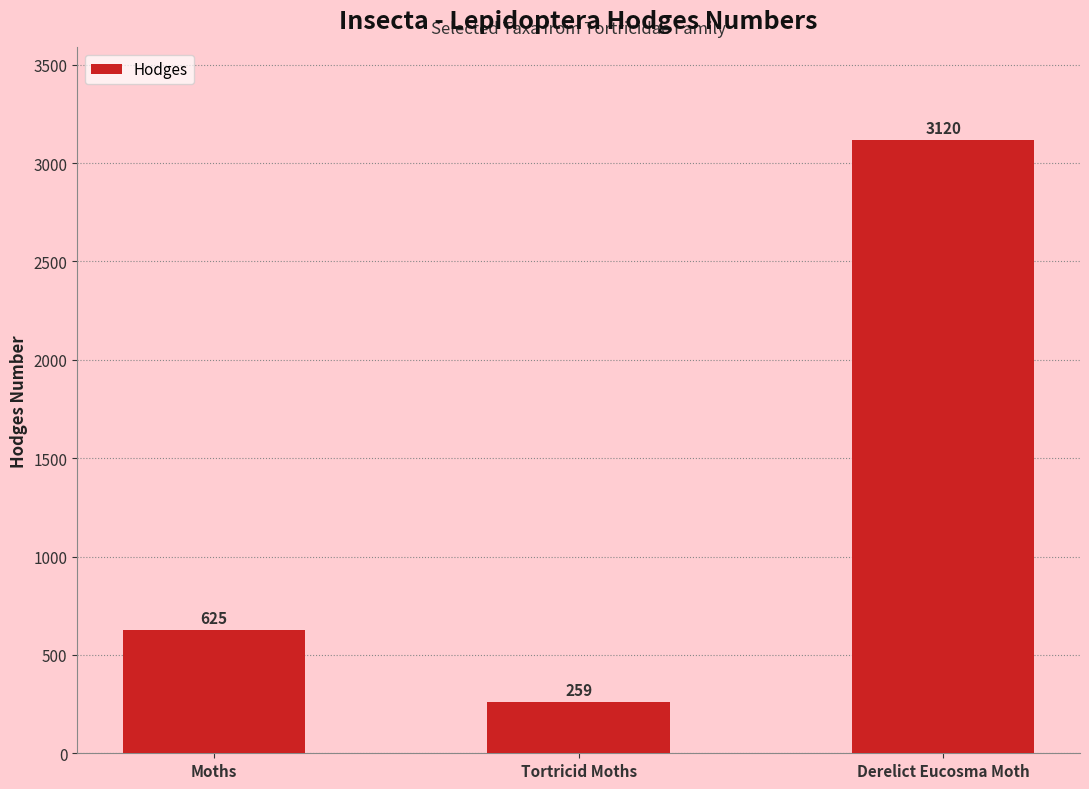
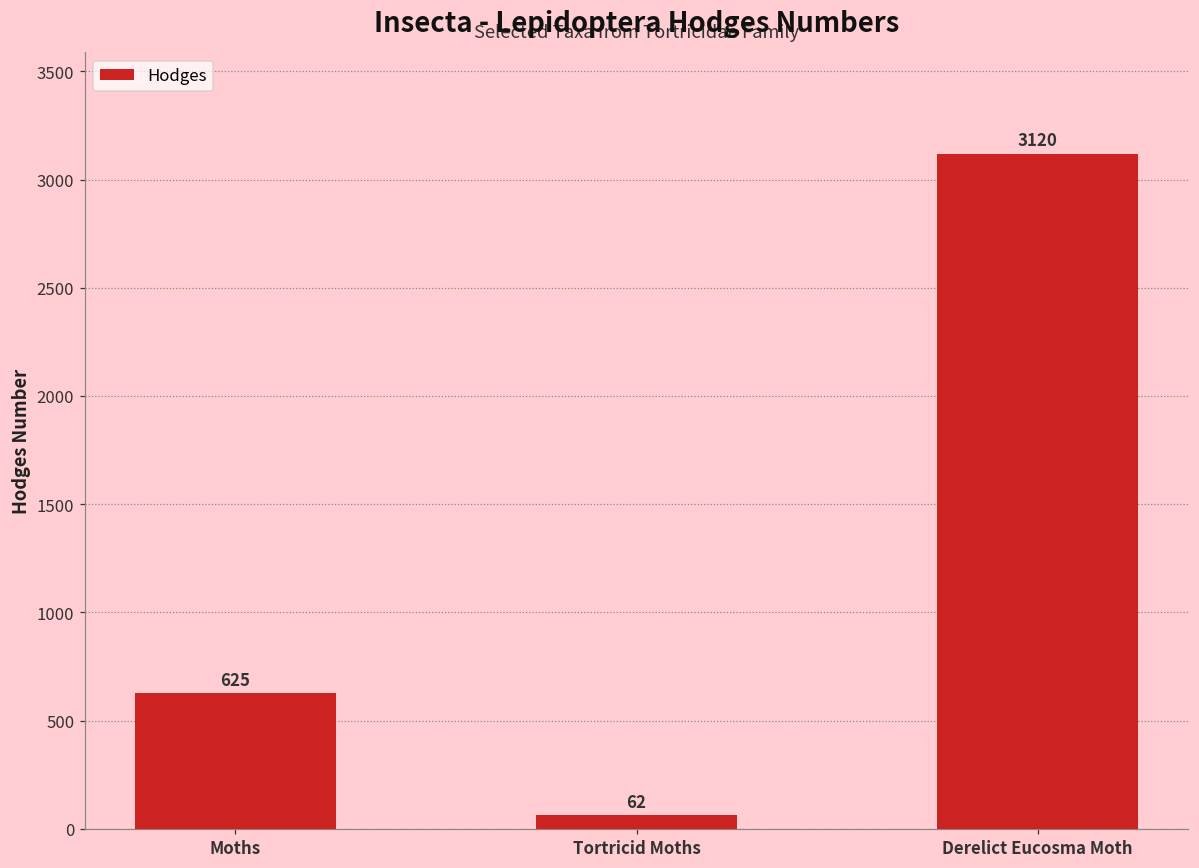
  {
    "Moths": 625,
-   "Tortricid Moths": 259,
+   "Tortricid Moths": 62,
    "Derelict Eucosma Moth": 3120
  }
